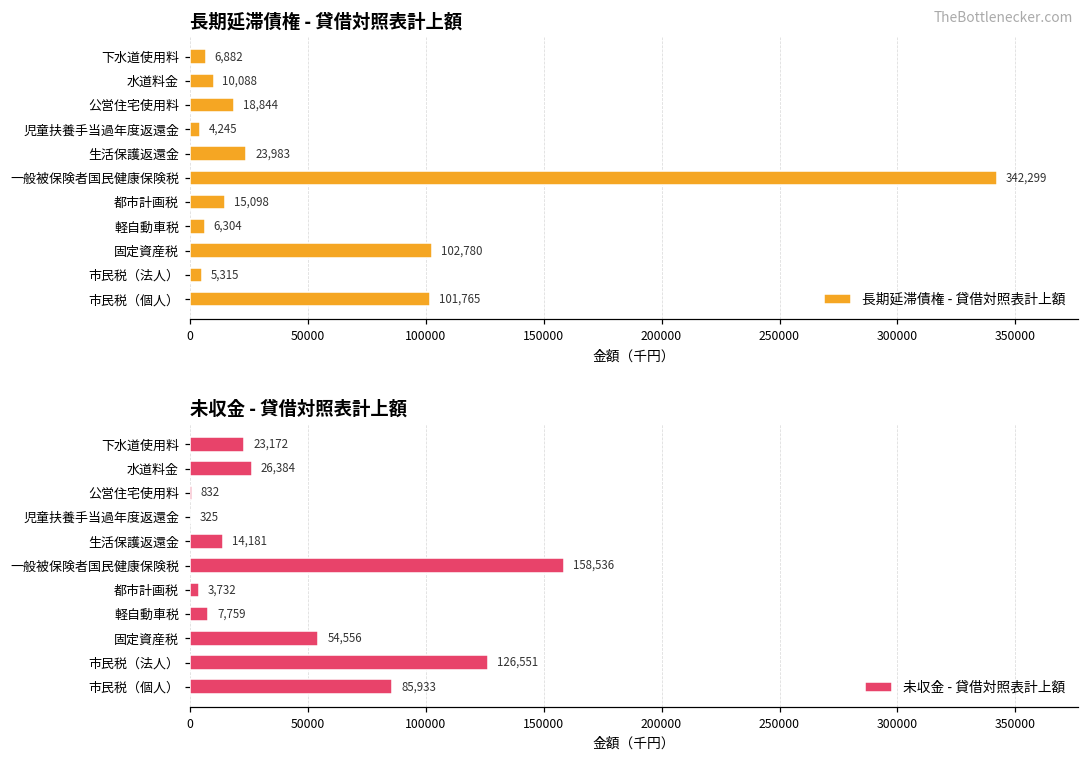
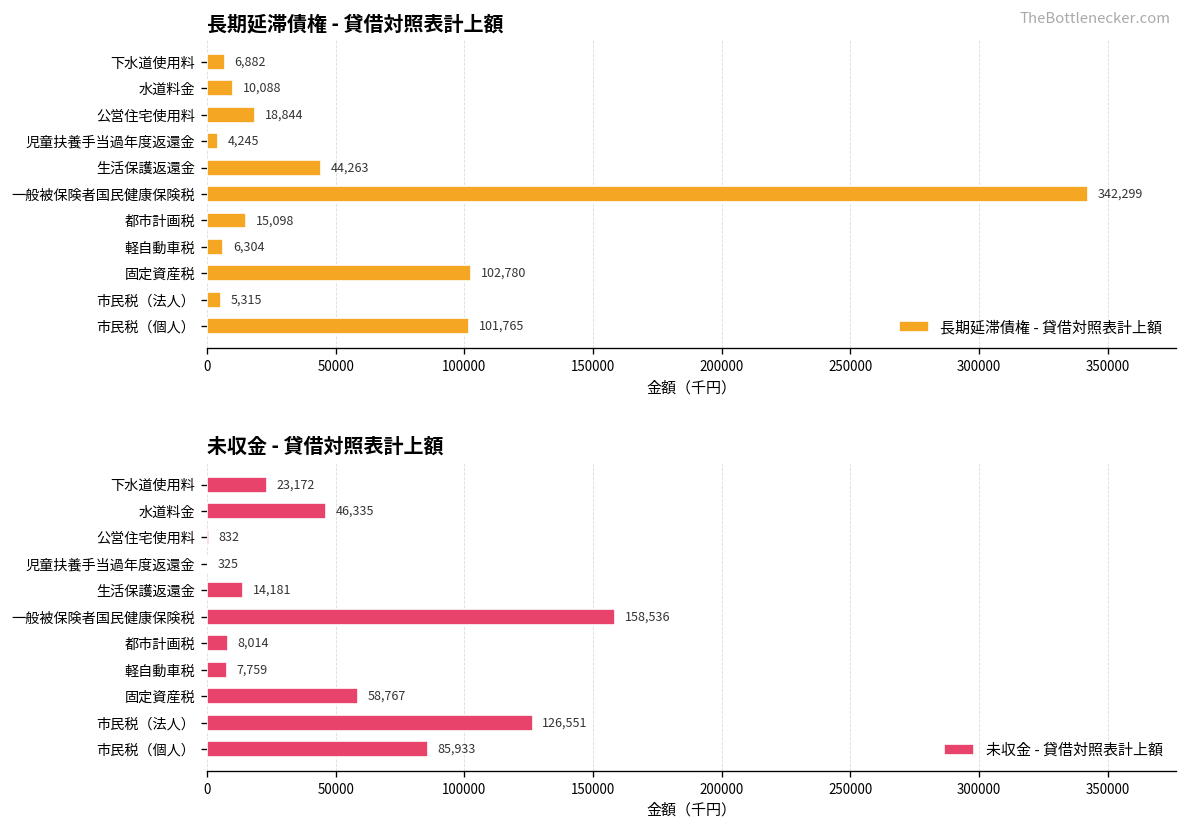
  {
    "長期延滞債権 - 貸借対照表計上額": {
      "下水道使用料": "6,882",
      "水道料金": "10,088",
      "公営住宅使用料": "18,844",
      "児童扶養手当過年度返還金": "4,245",
-     "生活保護返還金": "23,983",
+     "生活保護返還金": "44,263",
      "一般被保険者国民健康保険税": "342,299",
      "都市計画税": "15,098",
      "軽自動車税": "6,304",
      "固定資産税": "102,780",
      "市民税（法人）": "5,315",
      "市民税（個人）": "101,765"
    },
    "未収金 - 貸借対照表計上額": {
      "下水道使用料": "23,172",
-     "水道料金": "26,384",
+     "水道料金": "46,335",
      "公営住宅使用料": "832",
      "児童扶養手当過年度返還金": "325",
      "生活保護返還金": "14,181",
      "一般被保険者国民健康保険税": "158,536",
-     "都市計画税": "3,732",
+     "都市計画税": "8,014",
      "軽自動車税": "7,759",
-     "固定資産税": "54,556",
+     "固定資産税": "58,767",
      "市民税（法人）": "126,551",
      "市民税（個人）": "85,933"
    }
  }
